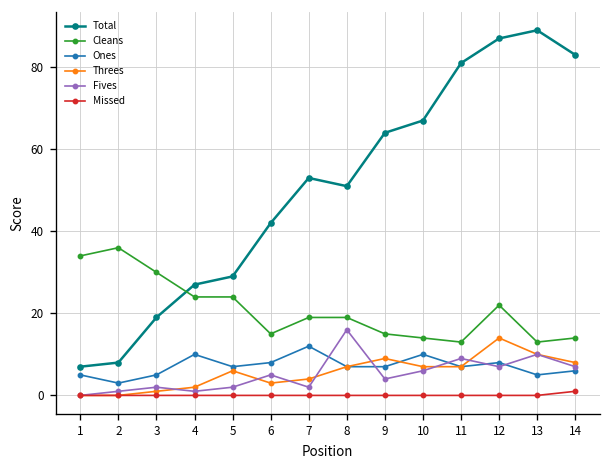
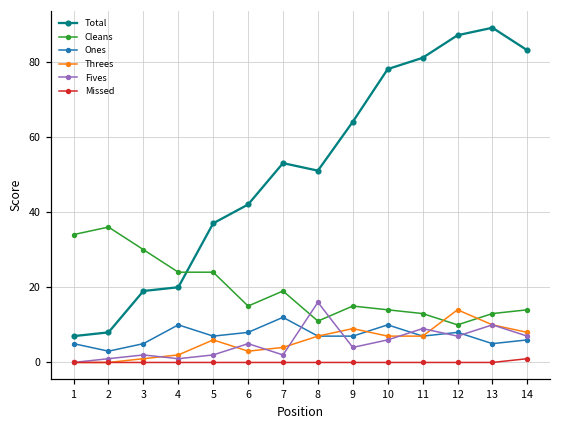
  {
    "Total": {
      "1": 7,
      "2": 8,
      "3": 19,
-     "4": 27,
-     "5": 29,
+     "4": 20,
+     "5": 37,
      "6": 42,
      "7": 53,
      "8": 51,
      "9": 64,
-     "10": 67,
+     "10": 78,
      "11": 81,
      "12": 87,
      "13": 89,
      "14": 83
    },
    "Cleans": {
      "1": 34,
      "2": 36,
      "3": 30,
      "4": 24,
      "5": 24,
      "6": 15,
      "7": 19,
-     "8": 19,
+     "8": 11,
      "9": 15,
      "10": 14,
      "11": 13,
-     "12": 22,
+     "12": 10,
      "13": 13,
      "14": 14
    },
    "Ones": {
      "1": 5,
      "2": 3,
      "3": 5,
      "4": 10,
      "5": 7,
      "6": 8,
      "7": 12,
      "9": 7,
      "10": 10,
      "12": 8,
      "13": 5,
      "14": 6
    },
    "Threes": {
      "3": 1,
      "4": 2,
      "5": 6,
      "6": 3,
      "7": 4,
      "9": 9,
      "10": 7,
      "12": 14,
      "14": 8
    },
    "Fives": {
      "2": 1,
      "3": 2,
      "4": 1,
      "5": 2,
      "6": 5,
      "7": 2,
      "8": 16,
      "9": 4,
      "10": 6,
      "11": 9,
      "12": 7,
      "14": 7
    },
    "Missed": {
      "3": 0,
      "4": 0,
      "5": 0,
      "6": 0,
      "7": 0,
      "8": 0,
      "9": 0,
      "10": 0,
      "11": 0,
      "12": 0,
      "13": 0,
      "14": 1
    }
  }
